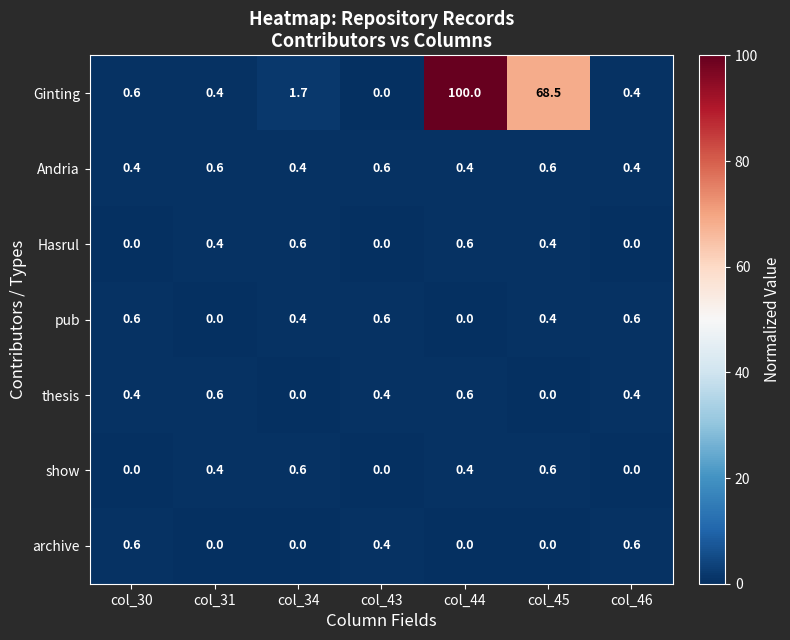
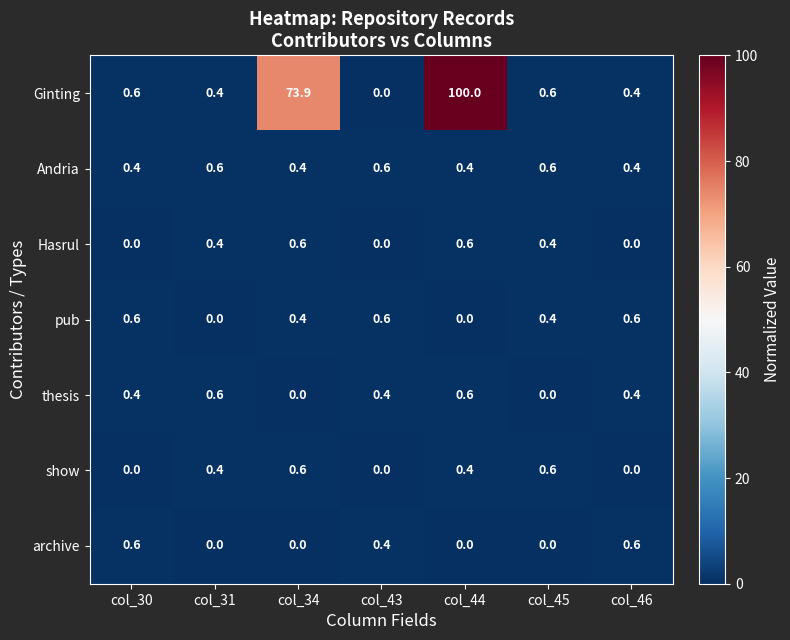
  {
    "Ginting": {
      "col_30": 0.6,
      "col_31": 0.4,
-     "col_34": 1.7,
+     "col_34": 73.9,
      "col_43": 0.0,
      "col_44": 100.0,
-     "col_45": 68.5,
+     "col_45": 0.6,
      "col_46": 0.4
    },
    "Andria": {
      "col_30": 0.4,
      "col_31": 0.6,
      "col_34": 0.4,
      "col_43": 0.6,
      "col_44": 0.4,
      "col_45": 0.6,
      "col_46": 0.4
    },
    "Hasrul": {
      "col_30": 0.0,
      "col_31": 0.4,
      "col_34": 0.6,
      "col_43": 0.0,
      "col_44": 0.6,
      "col_45": 0.4,
      "col_46": 0.0
    },
    "pub": {
      "col_30": 0.6,
      "col_31": 0.0,
      "col_34": 0.4,
      "col_43": 0.6,
      "col_44": 0.0,
      "col_45": 0.4,
      "col_46": 0.6
    },
    "thesis": {
      "col_30": 0.4,
      "col_31": 0.6,
      "col_34": 0.0,
      "col_43": 0.4,
      "col_44": 0.6,
      "col_45": 0.0,
      "col_46": 0.4
    },
    "show": {
      "col_30": 0.0,
      "col_31": 0.4,
      "col_34": 0.6,
      "col_43": 0.0,
      "col_44": 0.4,
      "col_45": 0.6,
      "col_46": 0.0
    },
    "archive": {
      "col_30": 0.6,
      "col_31": 0.0,
      "col_34": 0.0,
      "col_43": 0.4,
      "col_44": 0.0,
      "col_45": 0.0,
      "col_46": 0.6
    }
  }
